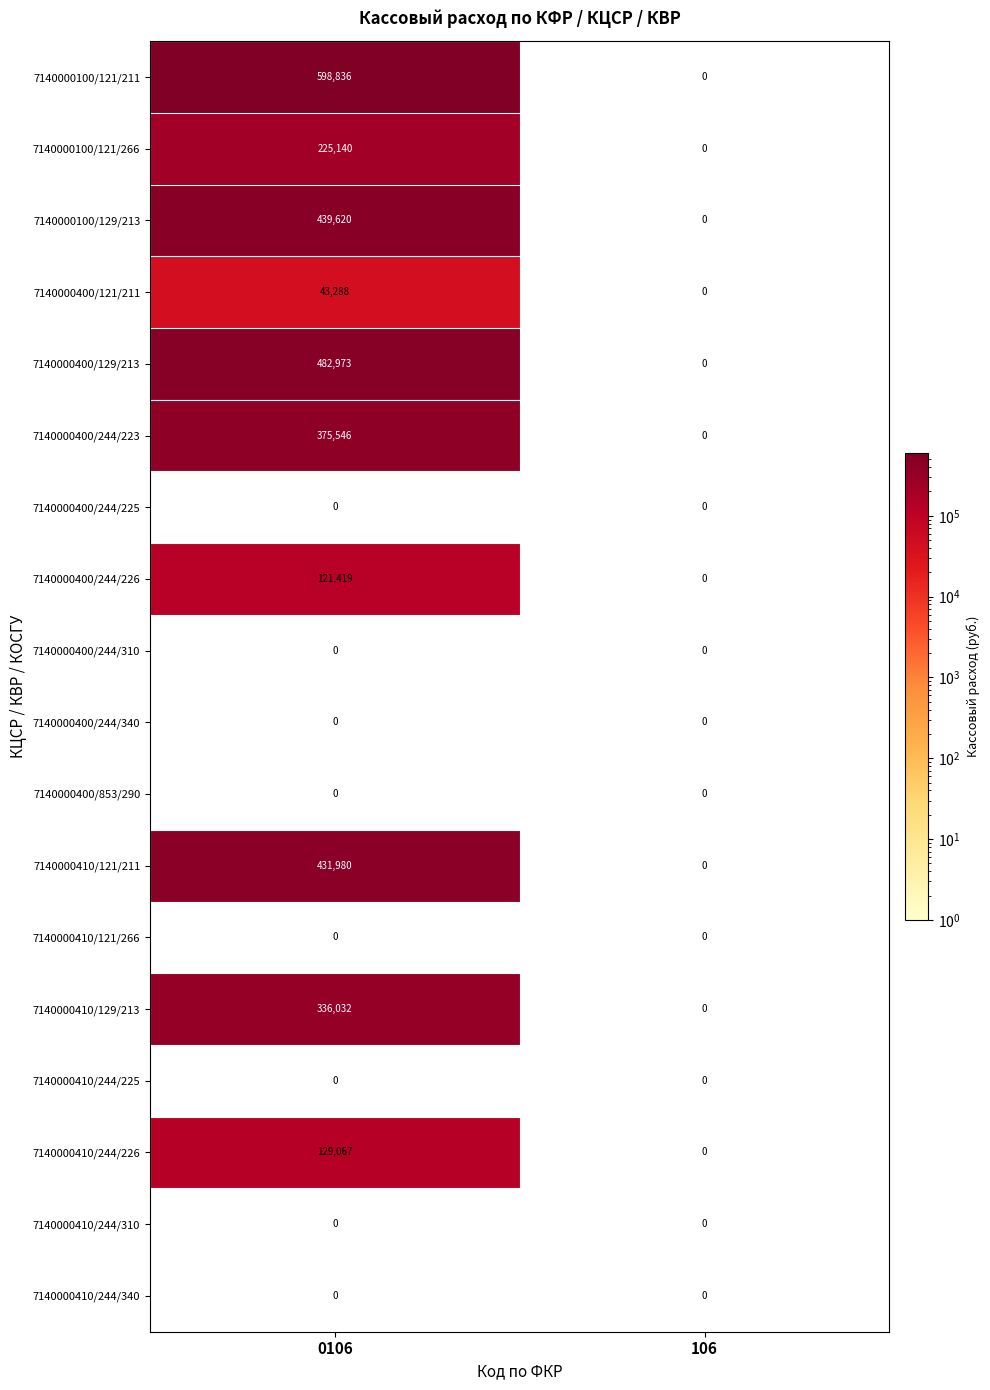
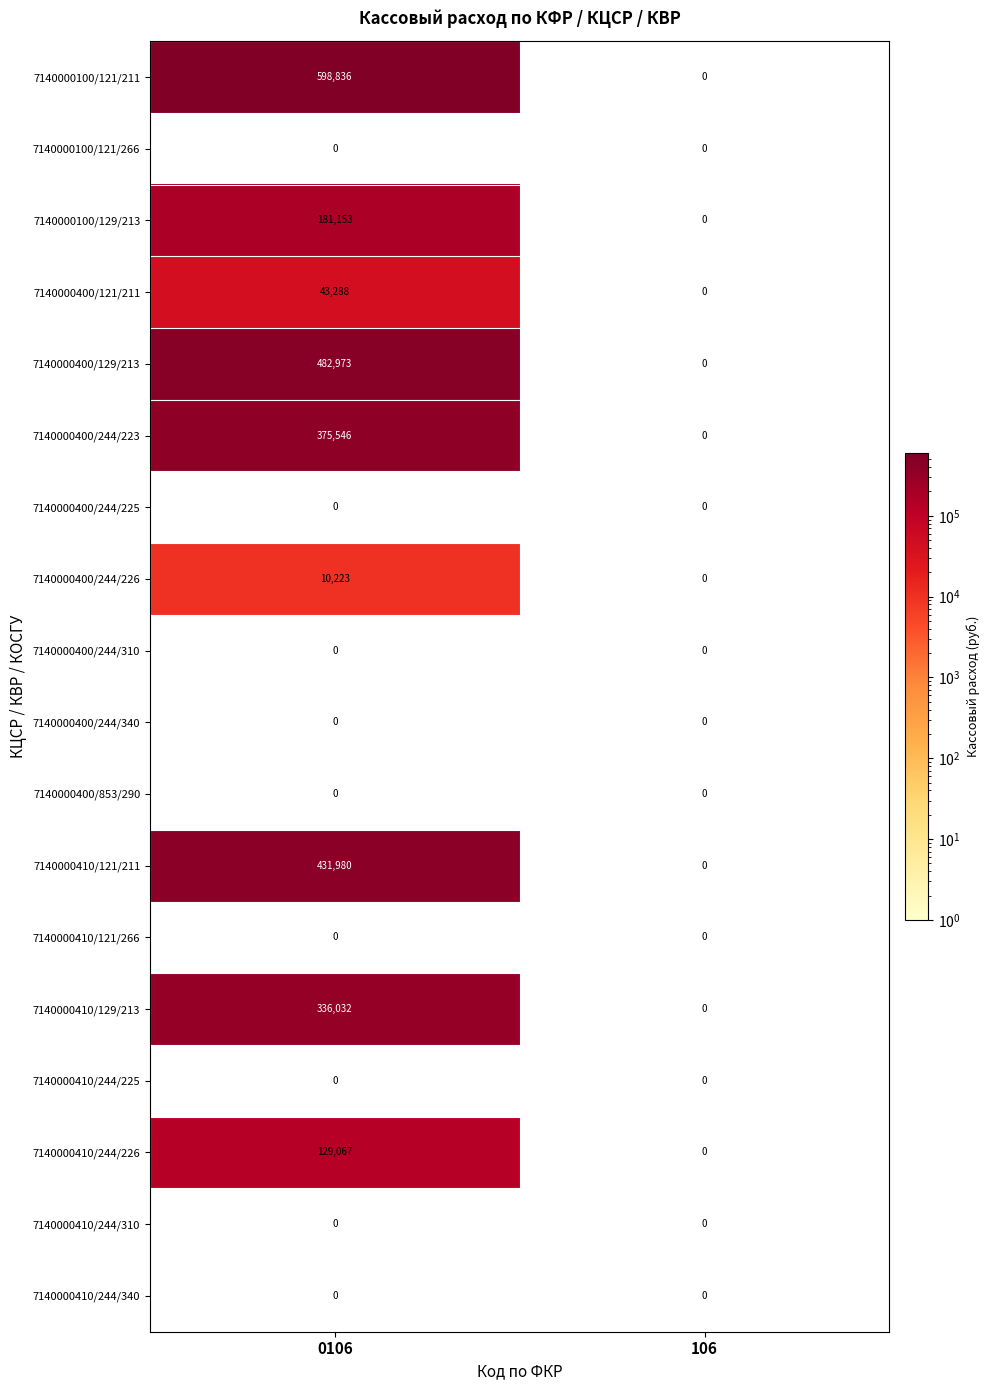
  {
    "7140000100/121/211": {
      "0106": "598,836",
      "106": "0"
    },
    "7140000100/121/266": {
-     "0106": "225,140",
+     "0106": "0",
      "106": "0"
    },
    "7140000100/129/213": {
-     "0106": "439,620",
+     "0106": "181,153",
      "106": "0"
    },
    "7140000400/121/211": {
      "0106": "43,288",
      "106": "0"
    },
    "7140000400/129/213": {
      "0106": "482,973",
      "106": "0"
    },
    "7140000400/244/223": {
      "0106": "375,546",
      "106": "0"
    },
    "7140000400/244/225": {
      "0106": "0",
      "106": "0"
    },
    "7140000400/244/226": {
-     "0106": "121,419",
+     "0106": "10,223",
      "106": "0"
    },
    "7140000400/244/310": {
      "0106": "0",
      "106": "0"
    },
    "7140000400/244/340": {
      "0106": "0",
      "106": "0"
    },
    "7140000400/853/290": {
      "0106": "0",
      "106": "0"
    },
    "7140000410/121/211": {
      "0106": "431,980",
      "106": "0"
    },
    "7140000410/121/266": {
      "0106": "0",
      "106": "0"
    },
    "7140000410/129/213": {
      "0106": "336,032",
      "106": "0"
    },
    "7140000410/244/225": {
      "0106": "0",
      "106": "0"
    },
    "7140000410/244/226": {
      "0106": "129,067",
      "106": "0"
    },
    "7140000410/244/310": {
      "0106": "0",
      "106": "0"
    },
    "7140000410/244/340": {
      "0106": "0",
      "106": "0"
    }
  }
